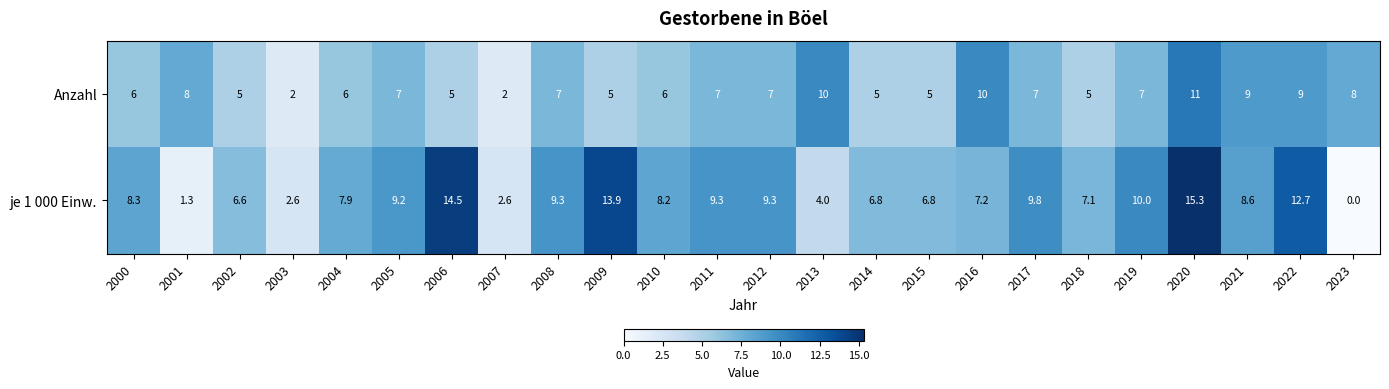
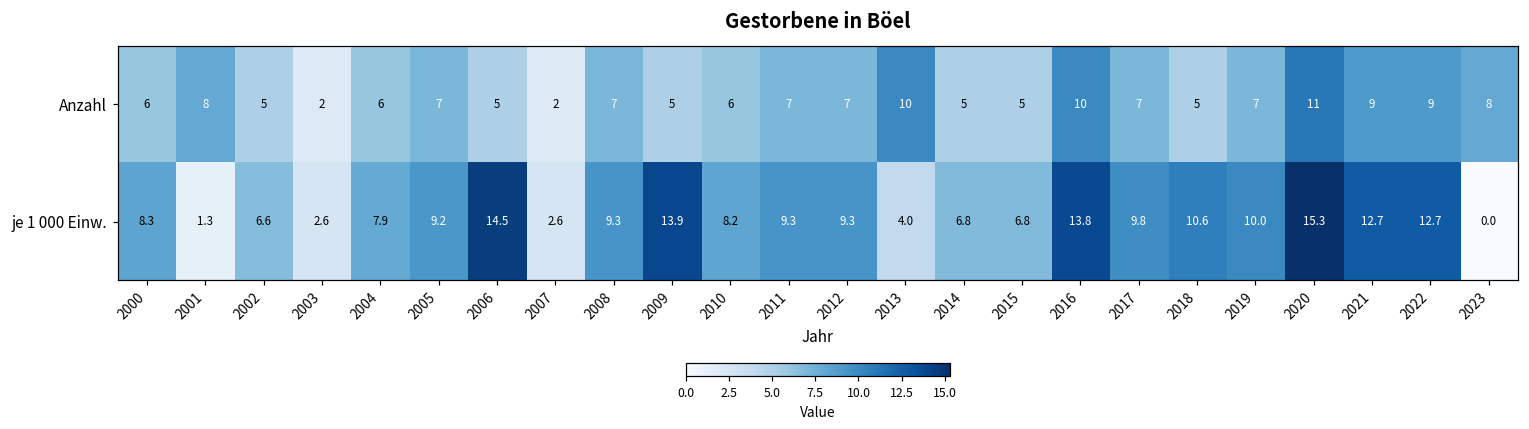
  {
    "Anzahl": {
      "2000": 6,
      "2001": 8,
      "2002": 5,
      "2003": 2,
      "2004": 6,
      "2005": 7,
      "2006": 5,
      "2007": 2,
      "2008": 7,
      "2009": 5,
      "2010": 6,
      "2011": 7,
      "2012": 7,
      "2013": 10,
      "2014": 5,
      "2015": 5,
      "2016": 10,
      "2017": 7,
      "2018": 5,
      "2019": 7,
      "2020": 11,
      "2021": 9,
      "2022": 9,
      "2023": 8
    },
    "je 1 000 Einw.": {
      "2000": 8.3,
      "2001": 1.3,
      "2002": 6.6,
      "2003": 2.6,
      "2004": 7.9,
      "2005": 9.2,
      "2006": 14.5,
      "2007": 2.6,
      "2008": 9.3,
      "2009": 13.9,
      "2010": 8.2,
      "2011": 9.3,
      "2012": 9.3,
      "2013": 4.0,
      "2014": 6.8,
      "2015": 6.8,
-     "2016": 7.2,
+     "2016": 13.8,
      "2017": 9.8,
-     "2018": 7.1,
+     "2018": 10.6,
      "2019": 10.0,
      "2020": 15.3,
-     "2021": 8.6,
+     "2021": 12.7,
      "2022": 12.7,
      "2023": 0.0
    }
  }
